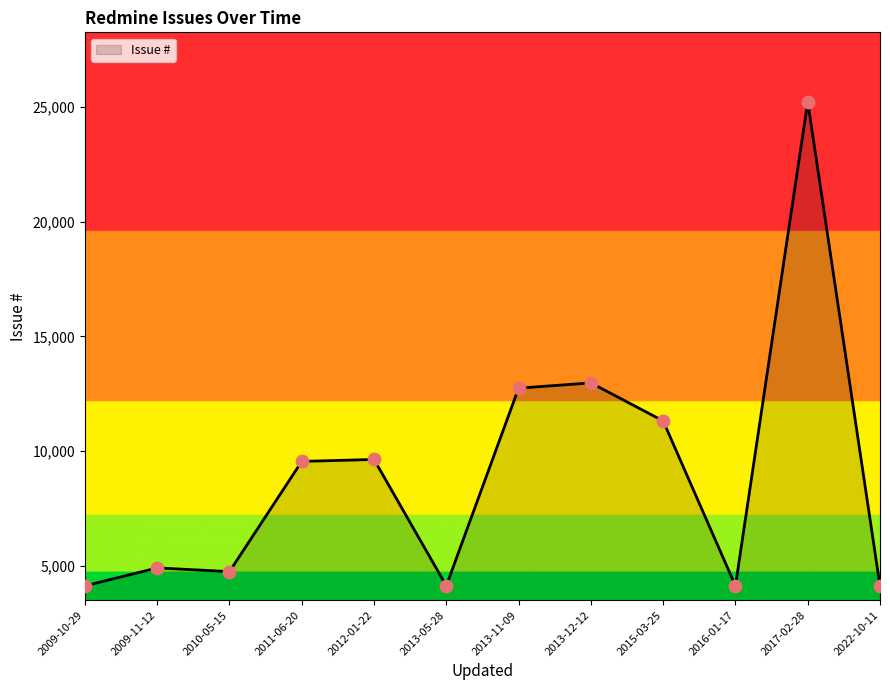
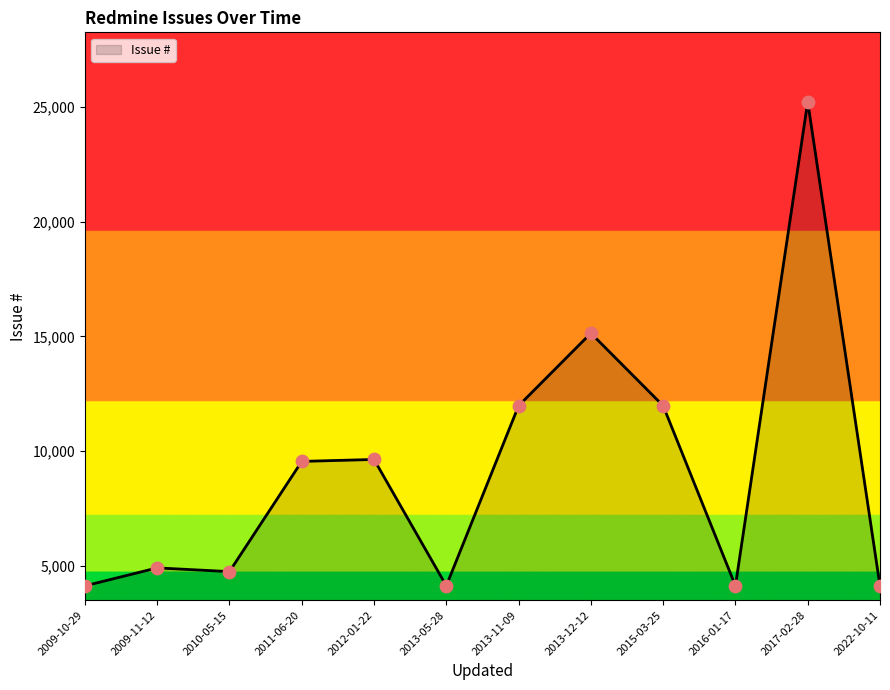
  {
    "2009-10-29": "4,100",
    "2009-11-12": "4,900",
    "2010-05-15": "4,800",
    "2011-06-20": "9,600",
    "2012-01-22": "9,600",
    "2013-05-28": "4,100",
-   "2013-11-09": "12,700",
-   "2013-12-12": "13,000",
-   "2015-03-25": "11,300",
+   "2013-11-09": "12,000",
+   "2013-12-12": "15,100",
+   "2015-03-25": "12,000",
    "2016-01-17": "4,100",
    "2017-02-28": "25,200",
    "2022-10-11": "4,100"
  }
